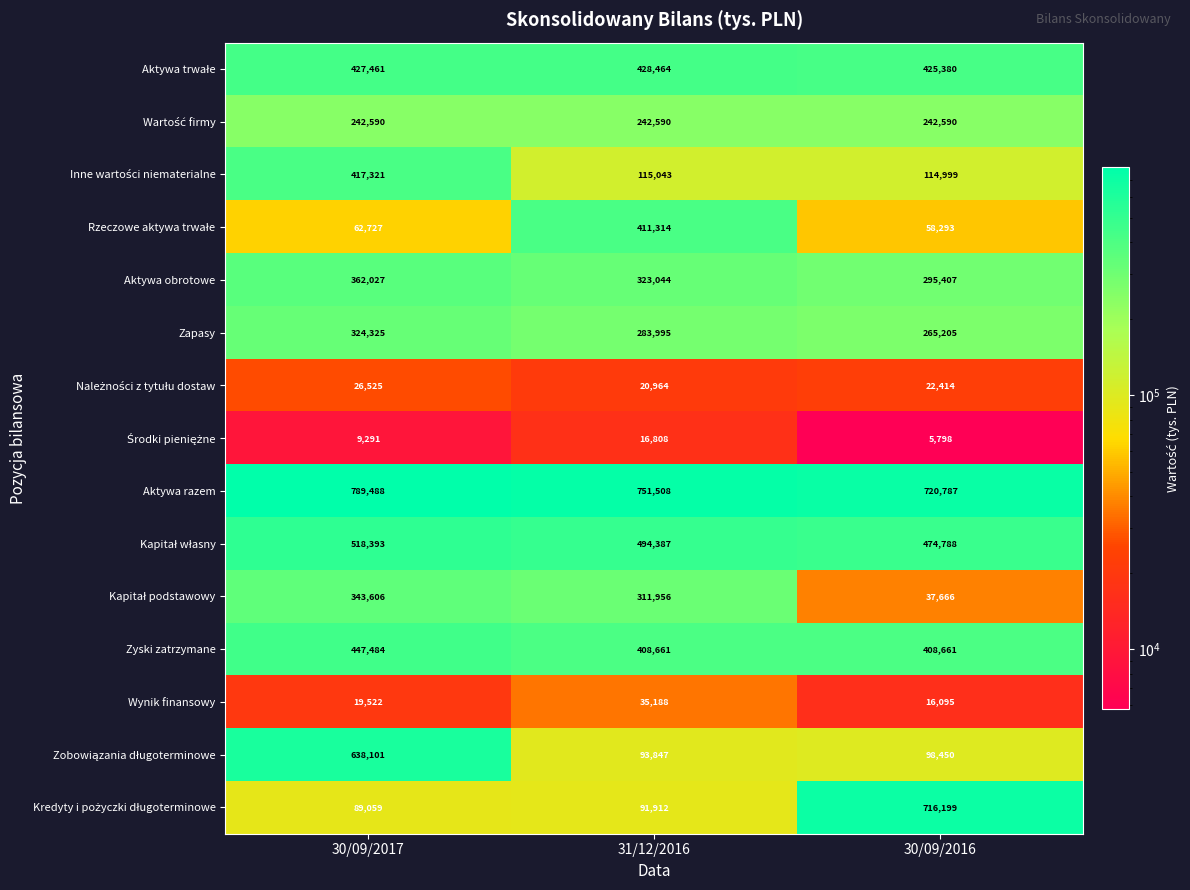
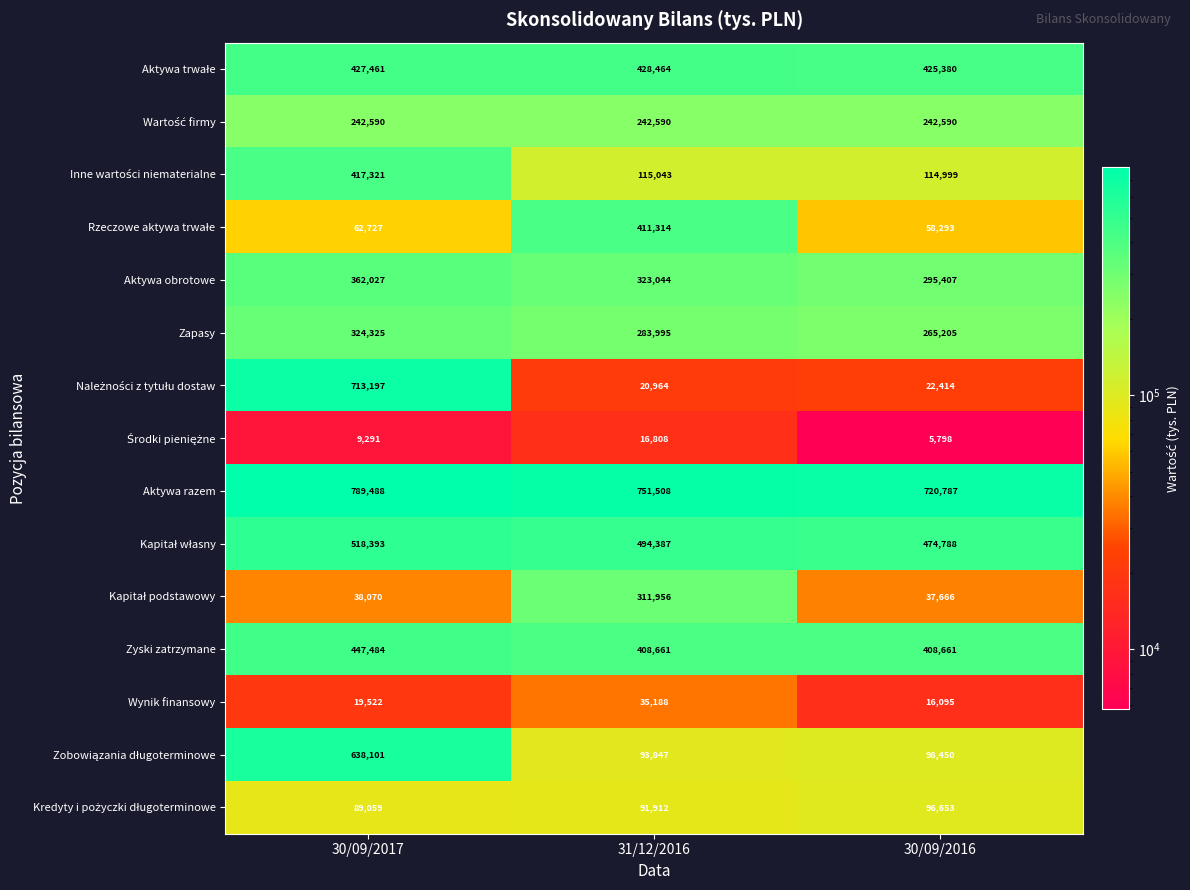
  {
    "Aktywa trwałe": {
      "30/09/2017": "427,461",
      "31/12/2016": "428,464",
      "30/09/2016": "425,380"
    },
    "Wartość firmy": {
      "30/09/2017": "242,590",
      "31/12/2016": "242,590",
      "30/09/2016": "242,590"
    },
    "Inne wartości niematerialne": {
      "30/09/2017": "417,321",
      "31/12/2016": "115,043",
      "30/09/2016": "114,999"
    },
    "Rzeczowe aktywa trwałe": {
      "30/09/2017": "62,727",
      "31/12/2016": "411,314",
      "30/09/2016": "58,293"
    },
    "Aktywa obrotowe": {
      "30/09/2017": "362,027",
      "31/12/2016": "323,044",
      "30/09/2016": "295,407"
    },
    "Zapasy": {
      "30/09/2017": "324,325",
      "31/12/2016": "283,995",
      "30/09/2016": "265,205"
    },
    "Należności z tytułu dostaw": {
-     "30/09/2017": "26,525",
+     "30/09/2017": "713,197",
      "31/12/2016": "20,964",
      "30/09/2016": "22,414"
    },
    "Środki pieniężne": {
      "30/09/2017": "9,291",
      "31/12/2016": "16,808",
      "30/09/2016": "5,798"
    },
    "Aktywa razem": {
      "30/09/2017": "789,488",
      "31/12/2016": "751,508",
      "30/09/2016": "720,787"
    },
    "Kapitał własny": {
      "30/09/2017": "518,393",
      "31/12/2016": "494,387",
      "30/09/2016": "474,788"
    },
    "Kapitał podstawowy": {
-     "30/09/2017": "343,606",
+     "30/09/2017": "38,070",
      "31/12/2016": "311,956",
      "30/09/2016": "37,666"
    },
    "Zyski zatrzymane": {
      "30/09/2017": "447,484",
      "31/12/2016": "408,661",
      "30/09/2016": "408,661"
    },
    "Wynik finansowy": {
      "30/09/2017": "19,522",
      "31/12/2016": "35,188",
      "30/09/2016": "16,095"
    },
    "Zobowiązania długoterminowe": {
      "30/09/2017": "638,101",
      "31/12/2016": "93,847",
      "30/09/2016": "98,450"
    },
    "Kredyty i pożyczki długoterminowe": {
      "30/09/2017": "89,059",
      "31/12/2016": "91,912",
-     "30/09/2016": "716,199"
+     "30/09/2016": "96,653"
    }
  }
